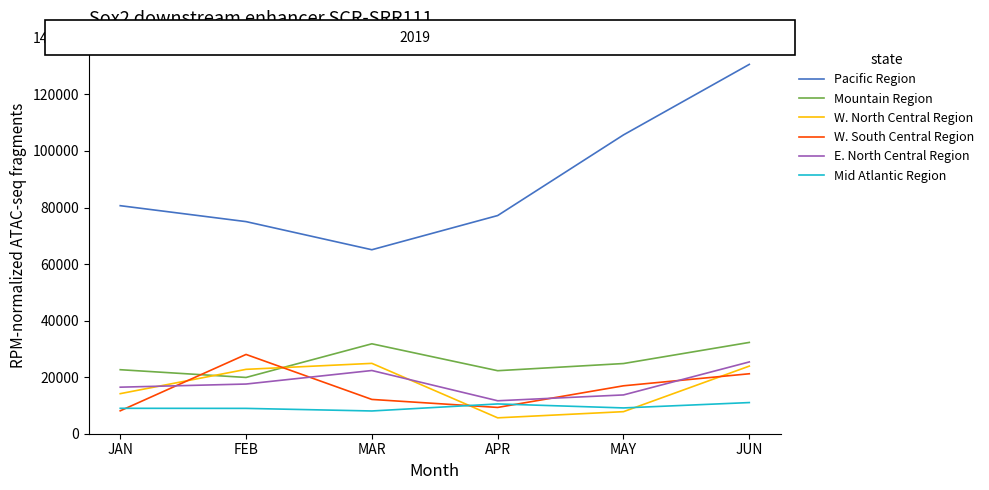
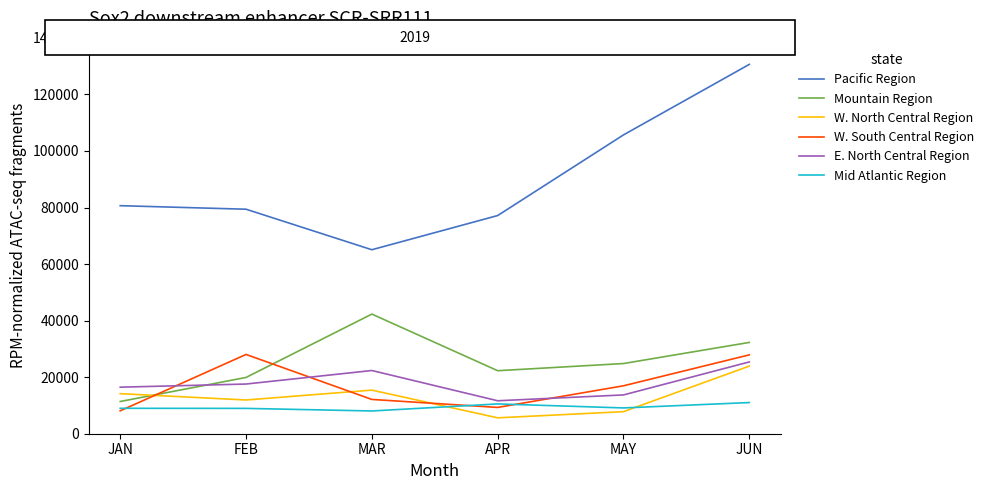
  {
    "Pacific Region": {
      "JAN": 81000,
-     "FEB": 75000,
+     "FEB": 79000,
      "MAR": 65000,
      "APR": 77000,
      "MAY": 106000,
      "JUN": 131000
    },
    "Mountain Region": {
-     "JAN": 23000,
+     "JAN": 11000,
      "FEB": 20000,
-     "MAR": 32000,
+     "MAR": 42000,
      "APR": 22000,
      "MAY": 25000,
      "JUN": 32000
    },
    "W. North Central Region": {
      "JAN": 14000,
-     "FEB": 23000,
-     "MAR": 25000,
+     "FEB": 12000,
+     "MAR": 15000,
      "APR": 6000,
      "MAY": 8000,
      "JUN": 24000
    },
    "W. South Central Region": {
      "FEB": 28000,
      "MAR": 12000,
      "APR": 9000,
      "MAY": 17000,
-     "JUN": 21000
+     "JUN": 28000
    },
    "E. North Central Region": {
      "JAN": 16000,
      "FEB": 18000,
      "MAR": 22000,
      "APR": 12000,
      "MAY": 14000,
      "JUN": 25000
    },
    "Mid Atlantic Region": {
      "FEB": 9000,
      "MAR": 8000,
      "APR": 11000,
      "MAY": 9000,
      "JUN": 11000
    }
  }
